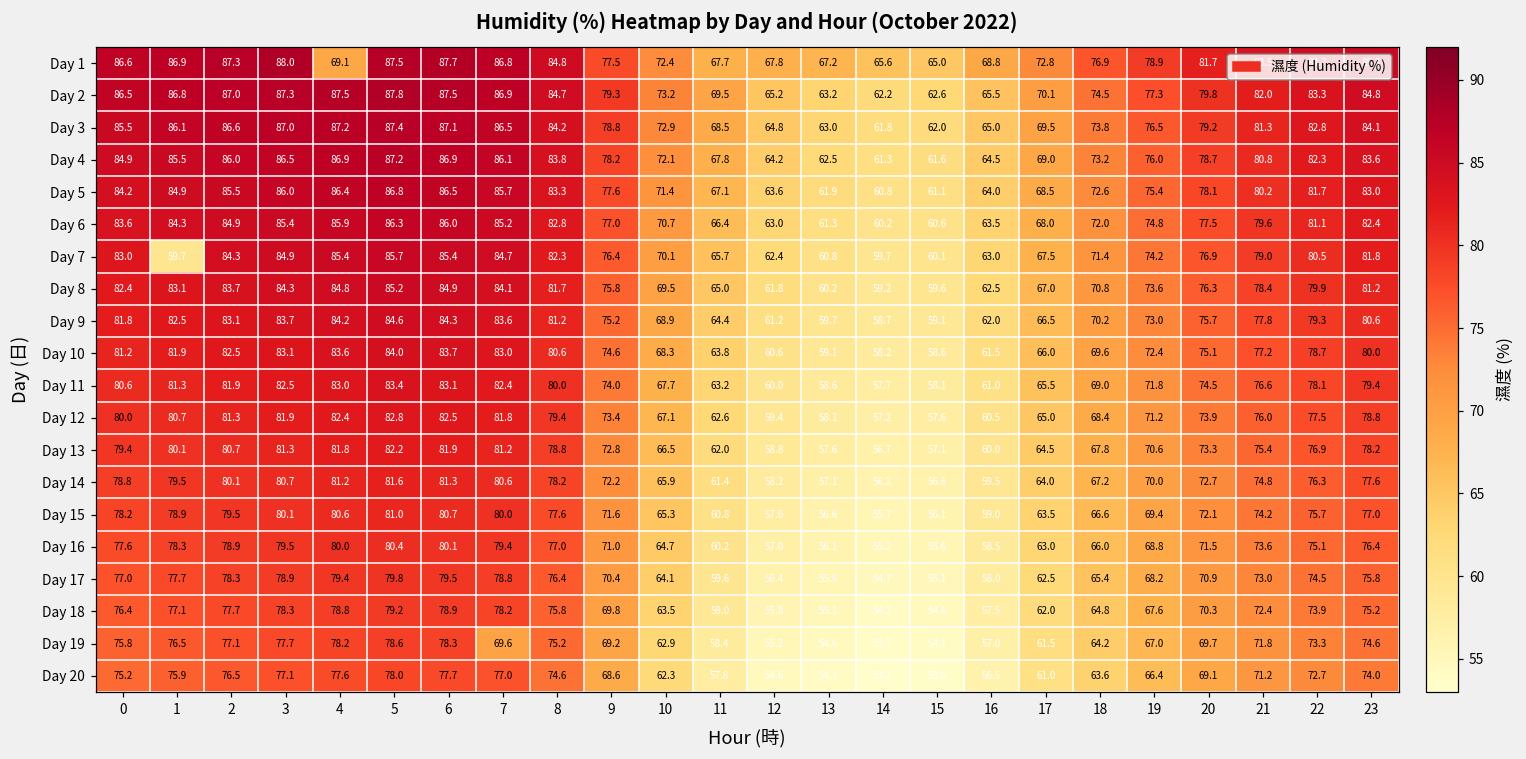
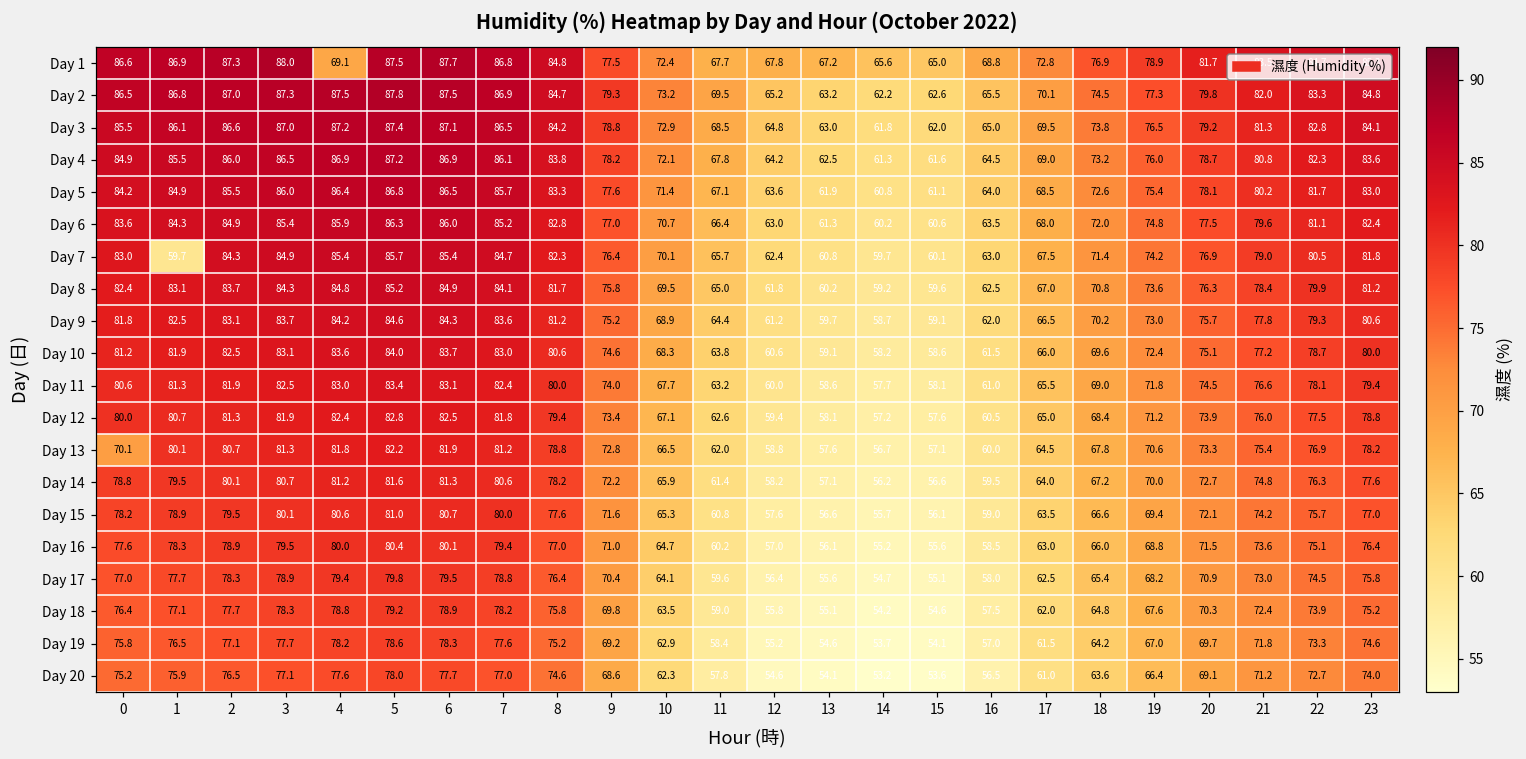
  {
    "Day 13": {
-     "0": 79.4,
+     "0": 70.1,
      "1": 80.1,
      "2": 80.7,
      "3": 81.3,
      "4": 81.8,
      "5": 82.2,
      "6": 81.9,
      "7": 81.2,
      "8": 78.8,
      "9": 72.8,
      "10": 66.5,
      "11": 62.0,
      "12": 58.8,
      "13": 57.6,
      "14": 56.7,
      "15": 57.1,
      "16": 60.0,
      "17": 64.5,
      "18": 67.8,
      "19": 70.6,
      "20": 73.3,
      "21": 75.4,
      "22": 76.9,
      "23": 78.2
    },
    "Day 19": {
      "0": 75.8,
      "1": 76.5,
      "2": 77.1,
      "3": 77.7,
      "4": 78.2,
      "5": 78.6,
      "6": 78.3,
-     "7": 69.6,
+     "7": 77.6,
      "8": 75.2,
      "9": 69.2,
      "10": 62.9,
      "11": 58.4,
      "12": 55.2,
      "13": 54.6,
      "14": 53.7,
      "15": 54.1,
      "16": 57.0,
      "17": 61.5,
      "18": 64.2,
      "19": 67.0,
      "20": 69.7,
      "21": 71.8,
      "22": 73.3,
      "23": 74.6
    }
  }
